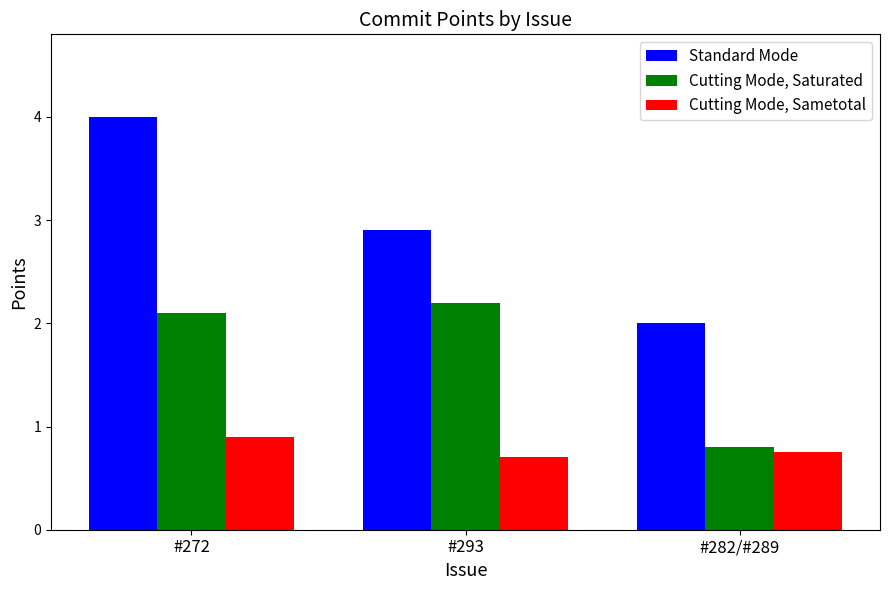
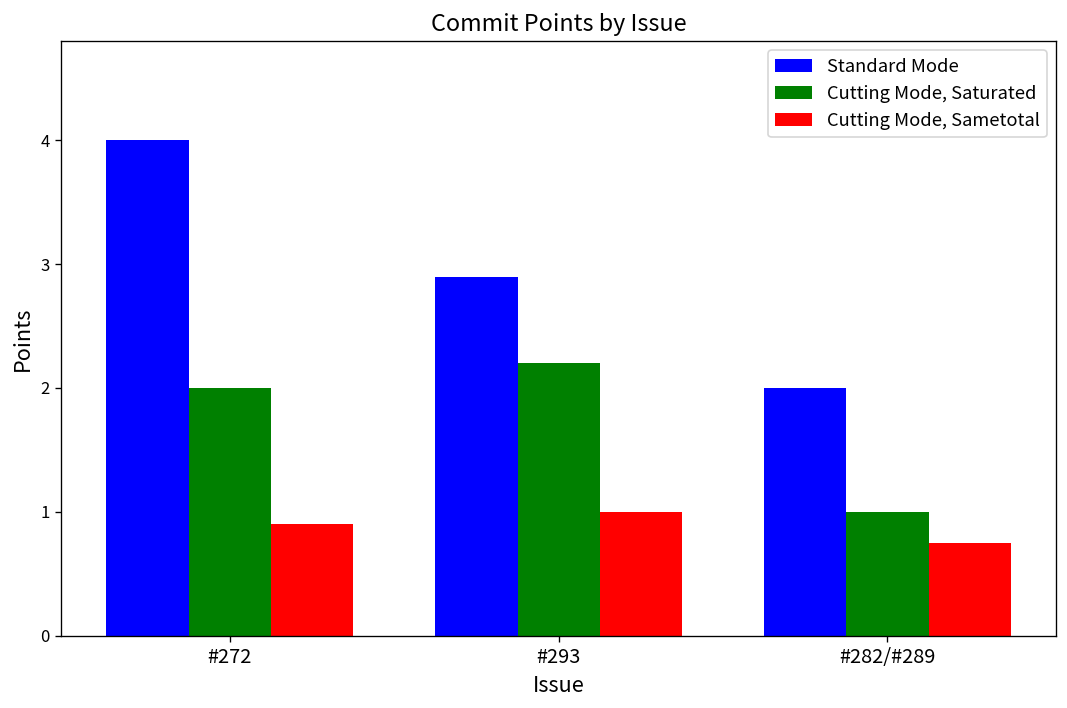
  {
    "Standard Mode": {
      "#272": 4.0,
      "#293": 2.9,
      "#282/#289": 2.0
    },
    "Cutting Mode, Saturated": {
-     "#272": 2.1,
+     "#272": 2.0,
      "#293": 2.2,
-     "#282/#289": 0.8
+     "#282/#289": 1.0
    },
    "Cutting Mode, Sametotal": {
      "#272": 0.9,
-     "#293": 0.7,
+     "#293": 1.0,
      "#282/#289": 0.75
    }
  }
